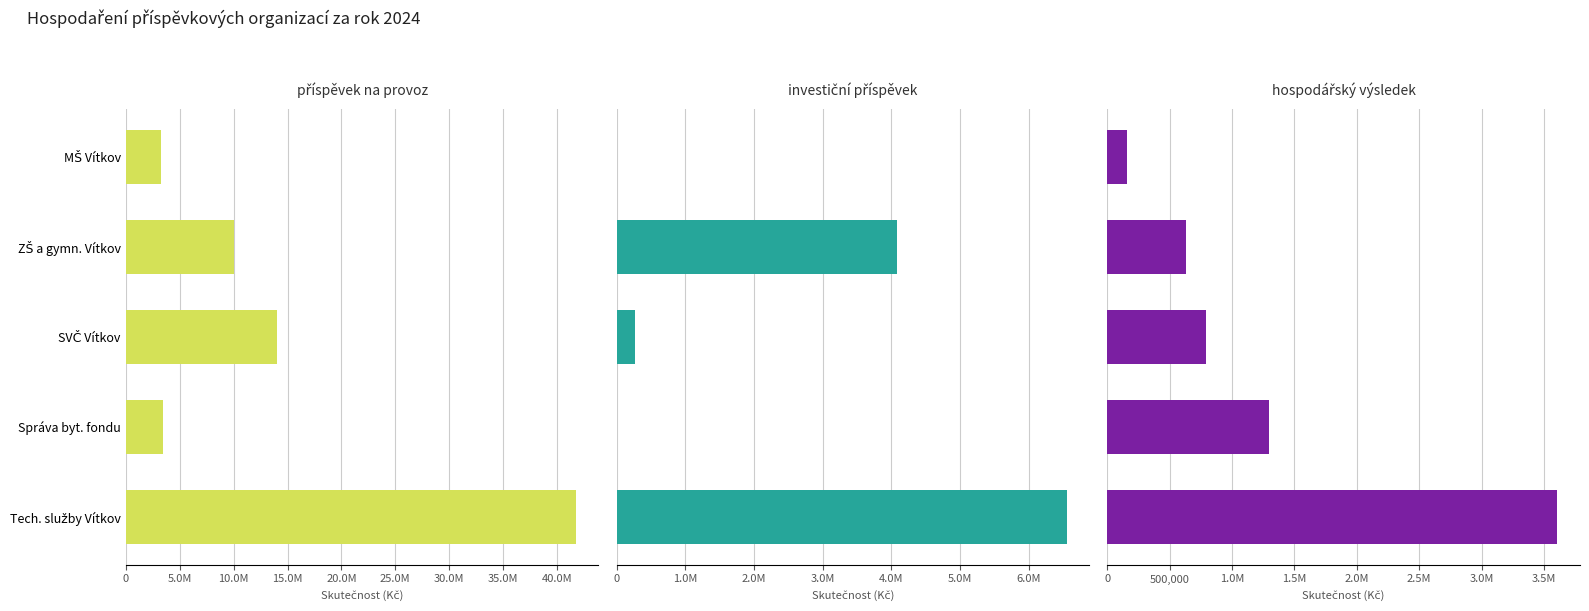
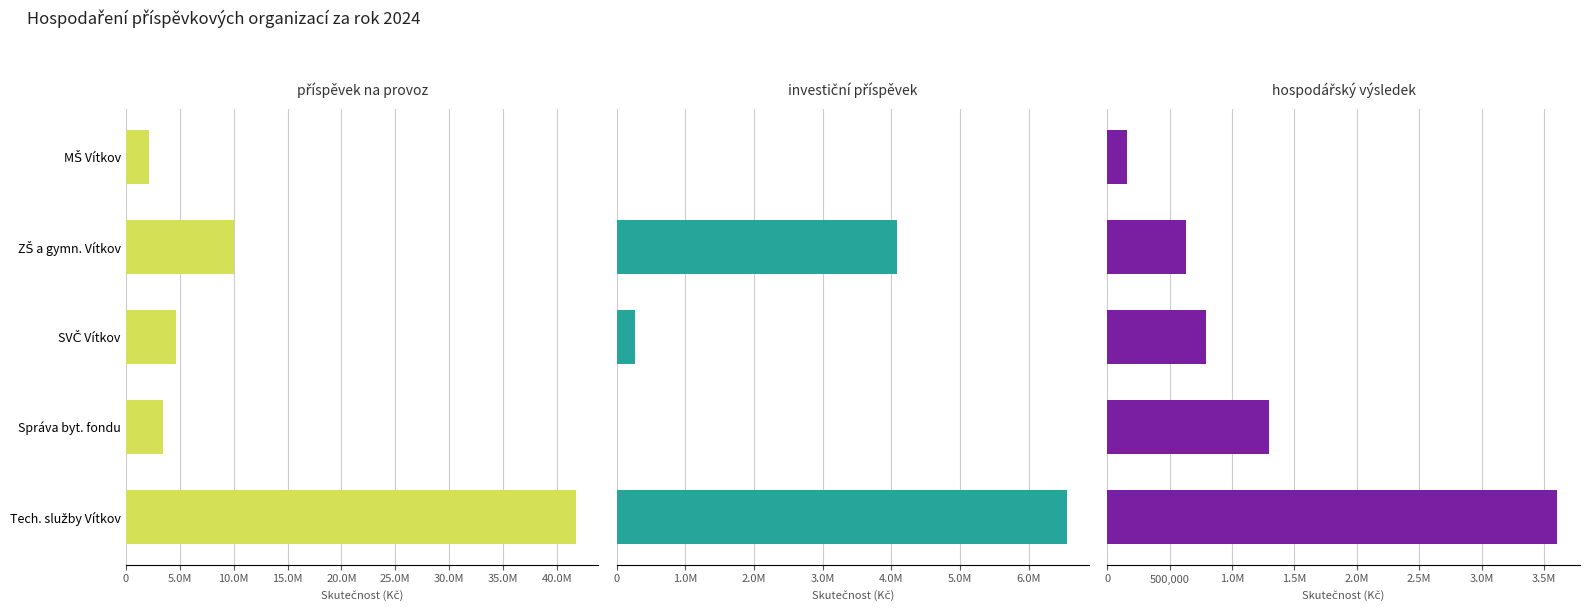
  {
    "příspěvek na provoz": {
-     "MŠ Vítkov": 3300000,
+     "MŠ Vítkov": 2100000,
      "ZŠ a gymn. Vítkov": 10000000,
-     "SVČ Vítkov": 14000000,
+     "SVČ Vítkov": 4700000,
      "Správa byt. fondu": 3500000,
      "Tech. služby Vítkov": 41700000
    }
  }
